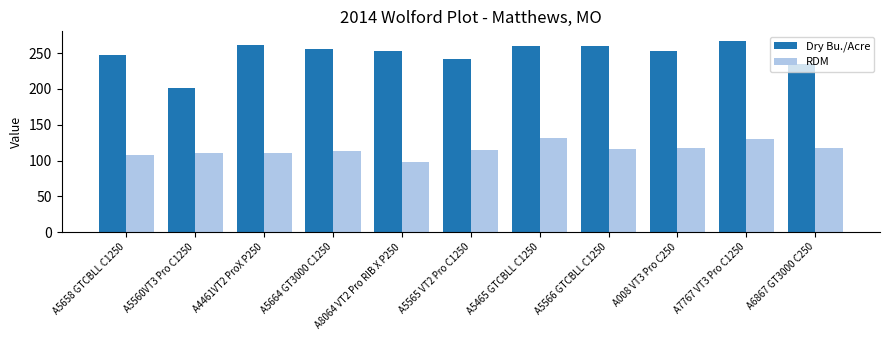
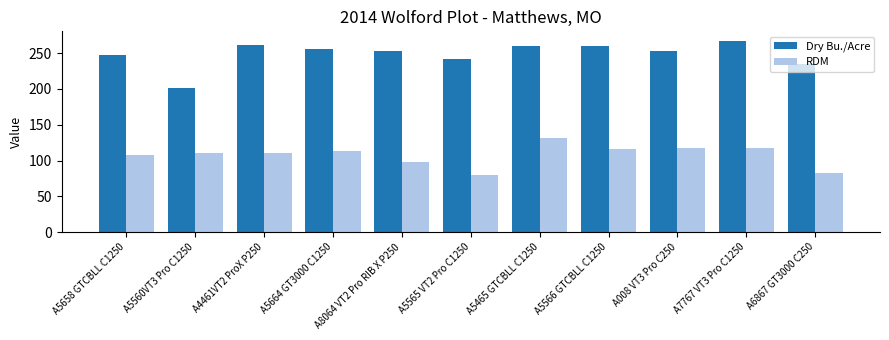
  {
    "Dry Bu./Acre": {
      "A5658 GTCBLL C1250": 250,
      "A5560VT3 Pro C1250": 200,
      "A4461VT2 ProX P250": 260,
      "A5664 GT3000 C1250": 260,
      "A8064 VT2 Pro RIB X P250": 250,
      "A5565 VT2 Pro C1250": 240,
      "A5465 GTCBLL C1250": 260,
      "A5566 GTCBLL C1250": 260,
      "A008 VT3 Pro C250": 250,
      "A7767 VT3 Pro C1250": 270
    },
    "RDM": {
      "A5658 GTCBLL C1250": 110,
      "A5560VT3 Pro C1250": 110,
      "A4461VT2 ProX P250": 110,
      "A5664 GT3000 C1250": 110,
      "A8064 VT2 Pro RIB X P250": 100,
-     "A5565 VT2 Pro C1250": 120,
+     "A5565 VT2 Pro C1250": 80,
      "A5465 GTCBLL C1250": 130,
      "A5566 GTCBLL C1250": 120,
      "A008 VT3 Pro C250": 120,
-     "A7767 VT3 Pro C1250": 130,
-     "A6867 GT3000 C250": 120
+     "A7767 VT3 Pro C1250": 120,
+     "A6867 GT3000 C250": 80
    }
  }
